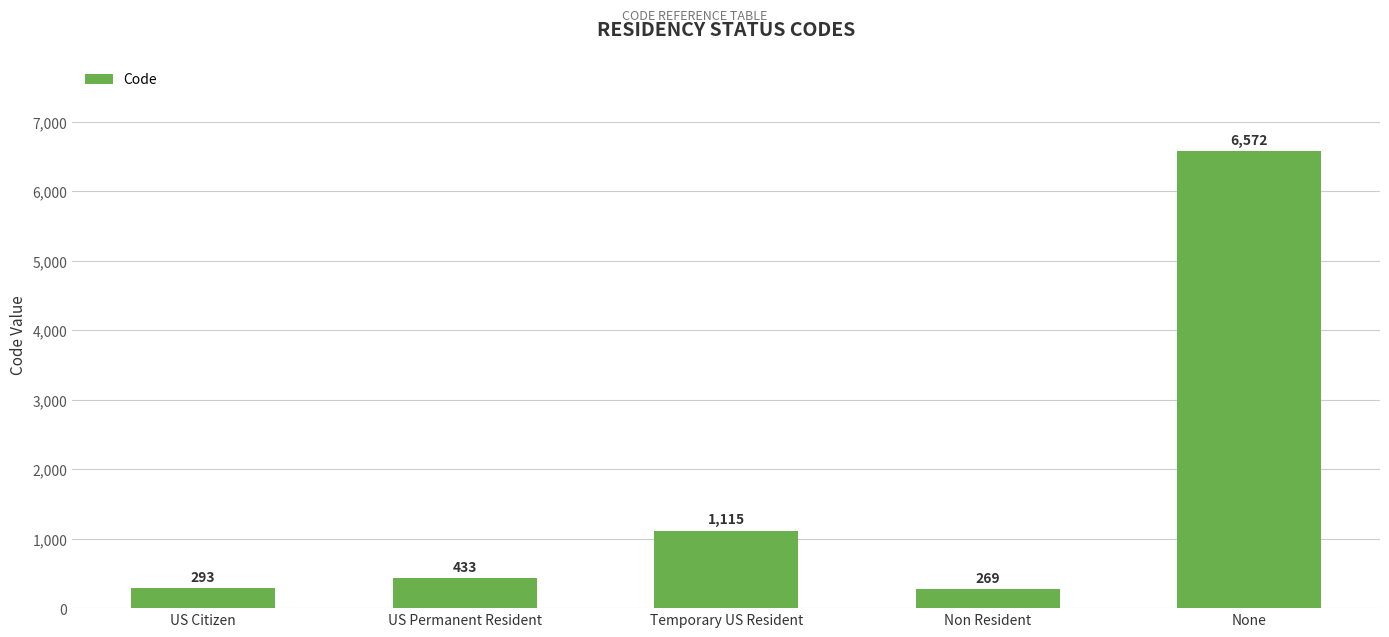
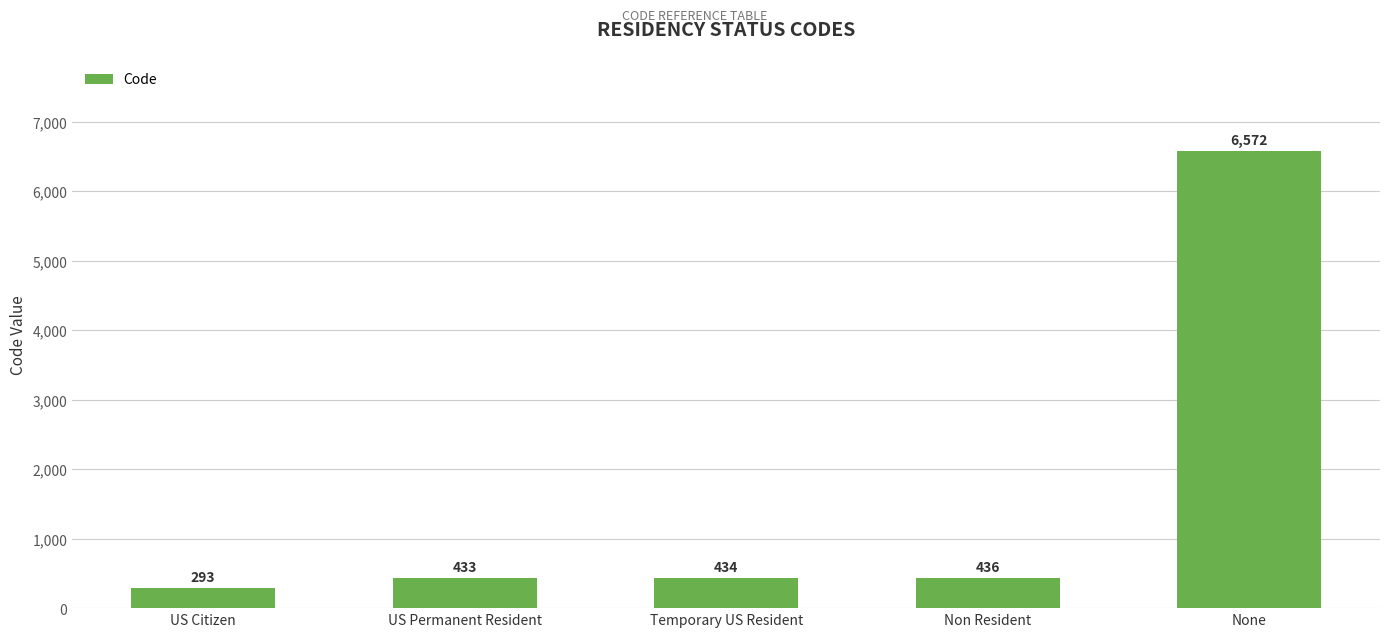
  {
    "US Citizen": "293",
    "US Permanent Resident": "433",
-   "Temporary US Resident": "1,115",
-   "Non Resident": "269",
+   "Temporary US Resident": "434",
+   "Non Resident": "436",
    "None": "6,572"
  }
